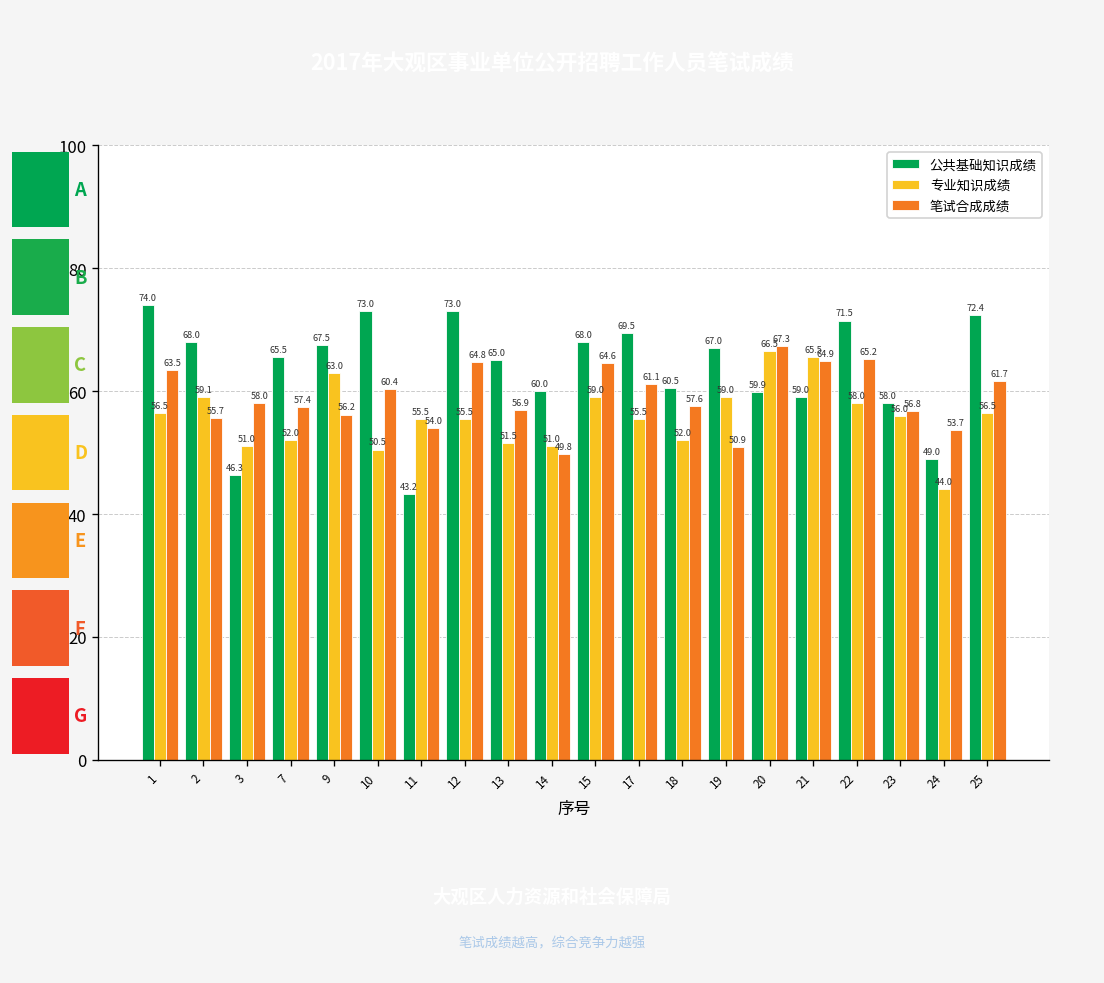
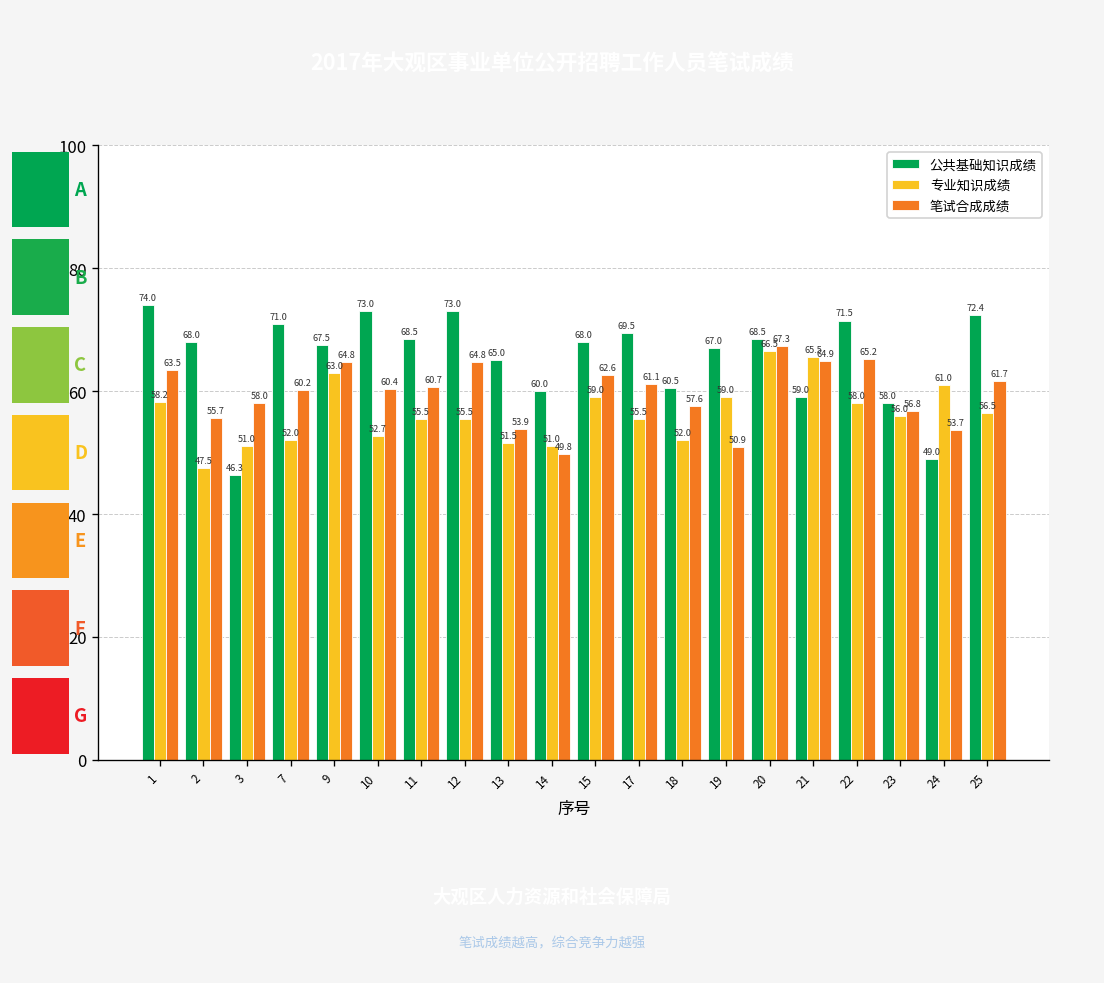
  {
    "公共基础知识成绩": {
      "1": 74.0,
      "2": 68.0,
      "3": 46.3,
-     "7": 65.5,
+     "7": 71.0,
      "9": 67.5,
      "10": 73.0,
-     "11": 43.2,
+     "11": 68.5,
      "12": 73.0,
      "13": 65.0,
      "14": 60.0,
      "15": 68.0,
      "17": 69.5,
      "18": 60.5,
      "19": 67.0,
-     "20": 59.9,
+     "20": 68.5,
      "21": 59.0,
      "22": 71.5,
      "23": 58.0,
      "24": 49.0,
      "25": 72.4
    },
    "专业知识成绩": {
-     "1": 56.5,
-     "2": 59.1,
+     "1": 58.2,
+     "2": 47.5,
      "3": 51.0,
      "7": 52.0,
      "9": 63.0,
-     "10": 50.5,
+     "10": 52.7,
      "11": 55.5,
      "12": 55.5,
      "13": 51.5,
      "14": 51.0,
      "15": 59.0,
      "17": 55.5,
      "18": 52.0,
      "19": 59.0,
      "20": 66.5,
      "22": 58.0,
-     "24": 44.0,
+     "24": 61.0,
      "25": 56.5
    },
    "笔试合成成绩": {
      "1": 63.5,
      "2": 55.7,
      "3": 58.0,
-     "7": 57.4,
-     "9": 56.2,
+     "7": 60.2,
+     "9": 64.8,
      "10": 60.4,
-     "11": 54.0,
+     "11": 60.7,
      "12": 64.8,
-     "13": 56.9,
+     "13": 53.9,
      "14": 49.8,
-     "15": 64.6,
+     "15": 62.6,
      "17": 61.1,
      "18": 57.6,
      "19": 50.9,
      "22": 65.2,
      "24": 53.7,
      "25": 61.7
    }
  }
